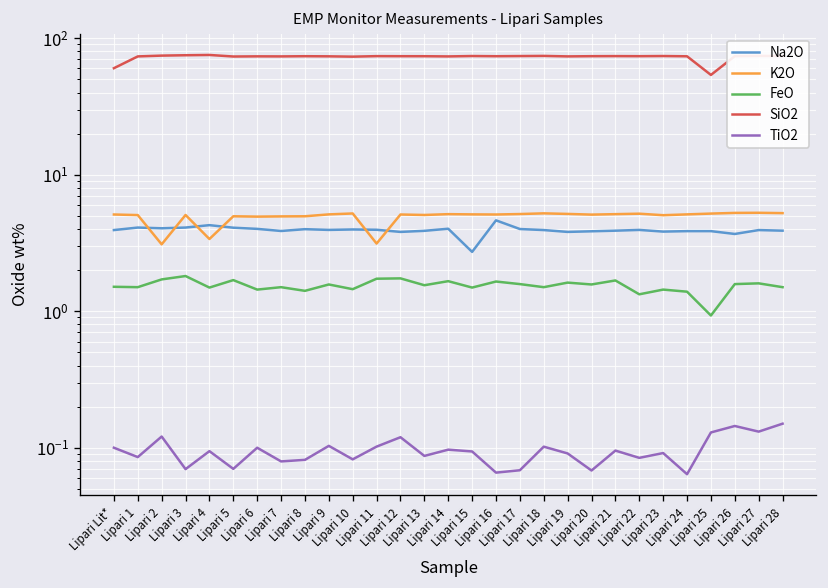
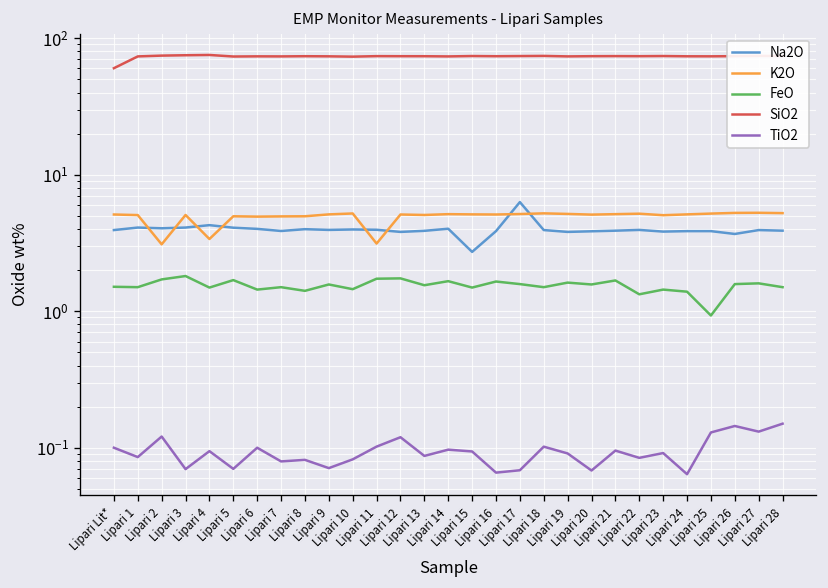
  {
    "Na2O": {
      "Lipari Lit*": 3.9,
      "Lipari 1": 4.1,
      "Lipari 2": 4.1,
      "Lipari 3": 4.1,
      "Lipari 4": 4.3,
      "Lipari 5": 4.1,
      "Lipari 6": 4.0,
      "Lipari 7": 3.9,
      "Lipari 8": 4.0,
      "Lipari 9": 3.9,
      "Lipari 10": 4.0,
      "Lipari 11": 4.0,
      "Lipari 12": 3.8,
      "Lipari 13": 3.9,
      "Lipari 14": 4.0,
      "Lipari 15": 2.7,
-     "Lipari 16": 4.6,
-     "Lipari 17": 4.0,
+     "Lipari 16": 3.9,
+     "Lipari 17": 6,
      "Lipari 18": 3.9,
      "Lipari 19": 3.8,
      "Lipari 20": 3.9,
      "Lipari 21": 3.9,
      "Lipari 22": 3.9,
      "Lipari 23": 3.8,
      "Lipari 24": 3.9,
      "Lipari 25": 3.9,
      "Lipari 26": 3.7,
      "Lipari 27": 3.9,
      "Lipari 28": 3.9
    },
    "K2O": {
      "Lipari Lit*": 5,
      "Lipari 1": 5,
      "Lipari 2": 3.1,
      "Lipari 3": 5,
      "Lipari 4": 3.4,
      "Lipari 5": 5,
      "Lipari 6": 4.9,
      "Lipari 7": 5,
      "Lipari 8": 5,
      "Lipari 9": 5,
      "Lipari 10": 5,
      "Lipari 11": 3.1,
      "Lipari 12": 5,
      "Lipari 13": 5,
      "Lipari 14": 5,
      "Lipari 15": 5,
      "Lipari 16": 5,
      "Lipari 17": 5,
      "Lipari 18": 5,
      "Lipari 19": 5,
      "Lipari 20": 5,
      "Lipari 21": 5,
      "Lipari 22": 5,
      "Lipari 23": 5,
      "Lipari 24": 5,
      "Lipari 25": 5,
      "Lipari 26": 5,
      "Lipari 27": 5,
      "Lipari 28": 5
    },
    "FeO": {
      "Lipari Lit*": 1.5,
      "Lipari 1": 1.5,
      "Lipari 2": 1.7,
      "Lipari 3": 1.8,
      "Lipari 4": 1.5,
      "Lipari 5": 1.7,
      "Lipari 6": 1.4,
      "Lipari 7": 1.5,
      "Lipari 8": 1.4,
      "Lipari 9": 1.6,
      "Lipari 10": 1.5,
      "Lipari 11": 1.7,
      "Lipari 12": 1.7,
      "Lipari 13": 1.6,
      "Lipari 14": 1.7,
      "Lipari 15": 1.5,
      "Lipari 16": 1.7,
      "Lipari 17": 1.6,
      "Lipari 18": 1.5,
      "Lipari 19": 1.6,
      "Lipari 20": 1.6,
      "Lipari 21": 1.7,
      "Lipari 22": 1.3,
      "Lipari 23": 1.4,
      "Lipari 24": 1.4,
      "Lipari 25": 0.9,
      "Lipari 26": 1.6,
      "Lipari 27": 1.6,
      "Lipari 28": 1.5
    },
    "SiO2": {
      "Lipari Lit*": 60,
      "Lipari 1": 70,
      "Lipari 2": 70,
      "Lipari 3": 80,
      "Lipari 4": 80,
      "Lipari 5": 70,
      "Lipari 6": 70,
      "Lipari 7": 70,
      "Lipari 8": 70,
      "Lipari 9": 70,
      "Lipari 10": 70,
      "Lipari 11": 70,
      "Lipari 12": 70,
      "Lipari 13": 70,
      "Lipari 14": 70,
      "Lipari 15": 70,
      "Lipari 16": 70,
      "Lipari 17": 70,
      "Lipari 18": 70,
      "Lipari 19": 70,
      "Lipari 20": 70,
      "Lipari 21": 70,
      "Lipari 22": 70,
      "Lipari 23": 70,
      "Lipari 24": 70,
-     "Lipari 25": 50
+     "Lipari 25": 70
    },
    "TiO2": {
      "Lipari Lit*": 0.10,
      "Lipari 1": 0.09,
      "Lipari 2": 0.12,
      "Lipari 3": 0.07,
      "Lipari 4": 0.09,
      "Lipari 5": 0.07,
      "Lipari 6": 0.10,
      "Lipari 7": 0.08,
      "Lipari 8": 0.08,
-     "Lipari 9": 0.10,
+     "Lipari 9": 0.07,
      "Lipari 10": 0.08,
      "Lipari 11": 0.10,
      "Lipari 12": 0.12,
      "Lipari 13": 0.09,
      "Lipari 14": 0.10,
      "Lipari 15": 0.09,
      "Lipari 16": 0.07,
      "Lipari 17": 0.07,
      "Lipari 18": 0.10,
      "Lipari 19": 0.09,
      "Lipari 20": 0.07,
      "Lipari 21": 0.10,
      "Lipari 22": 0.08,
      "Lipari 23": 0.09,
      "Lipari 24": 0.06,
      "Lipari 25": 0.13,
      "Lipari 26": 0.14,
      "Lipari 27": 0.13,
      "Lipari 28": 0.15
    }
  }
